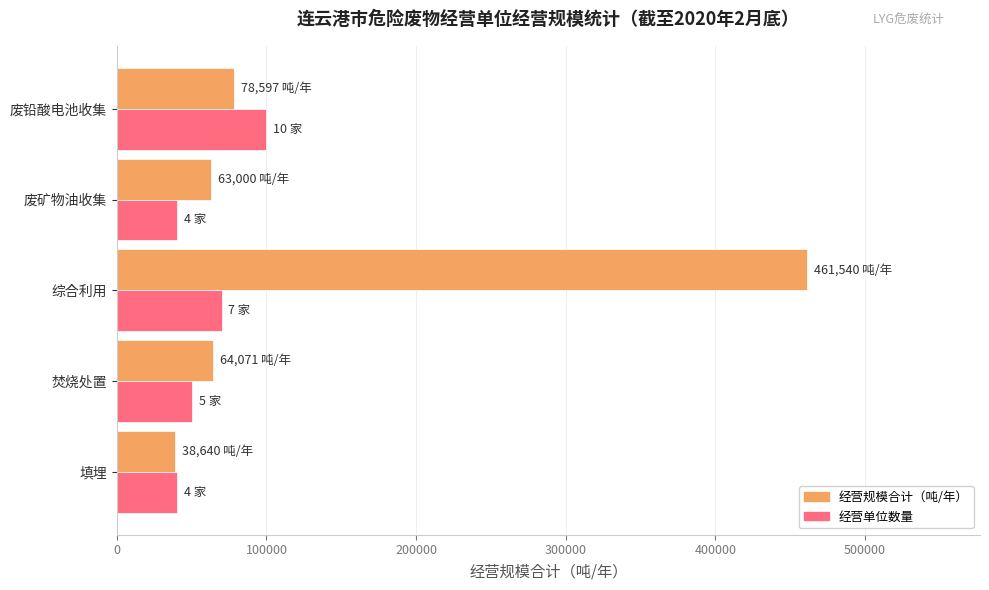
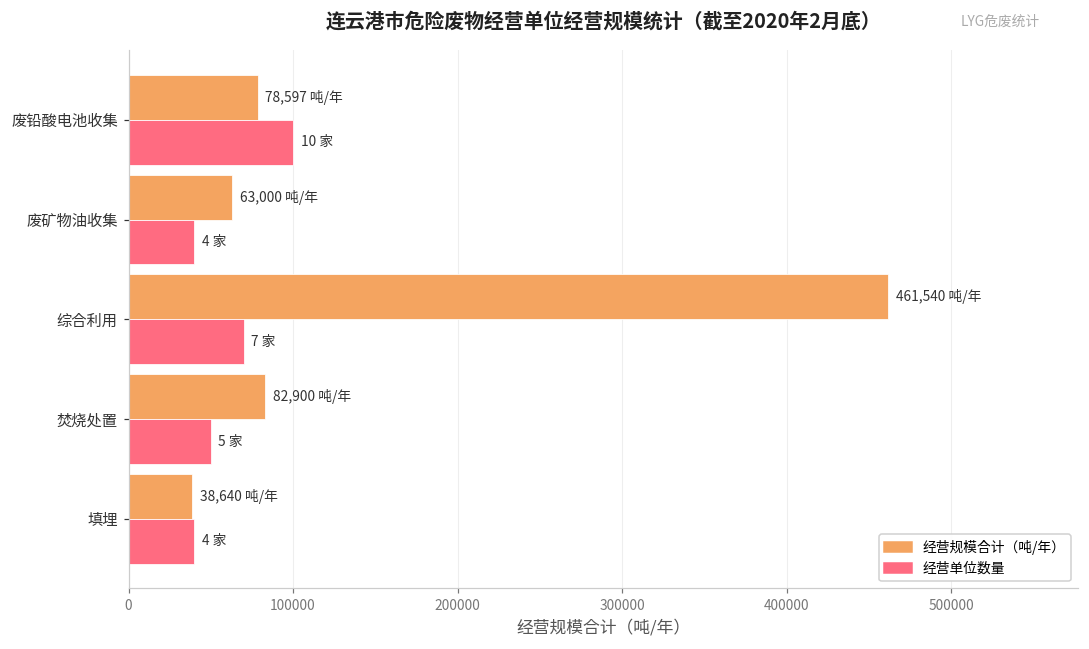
  {
    "经营规模合计（吨/年）": {
      "废铅酸电池收集": "78,597",
      "废矿物油收集": "63,000",
      "综合利用": "461,540",
-     "焚烧处置": "64,071",
+     "焚烧处置": "82,900",
      "填埋": "38,640"
    }
  }
